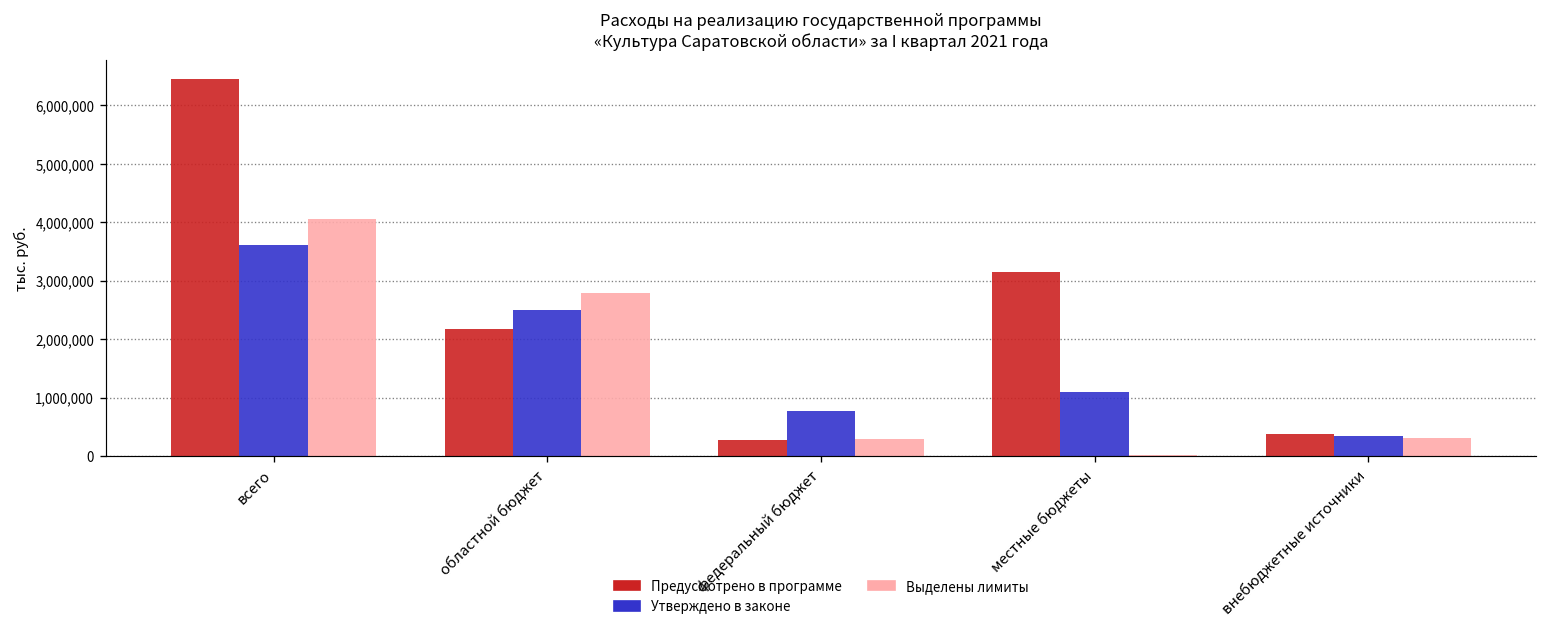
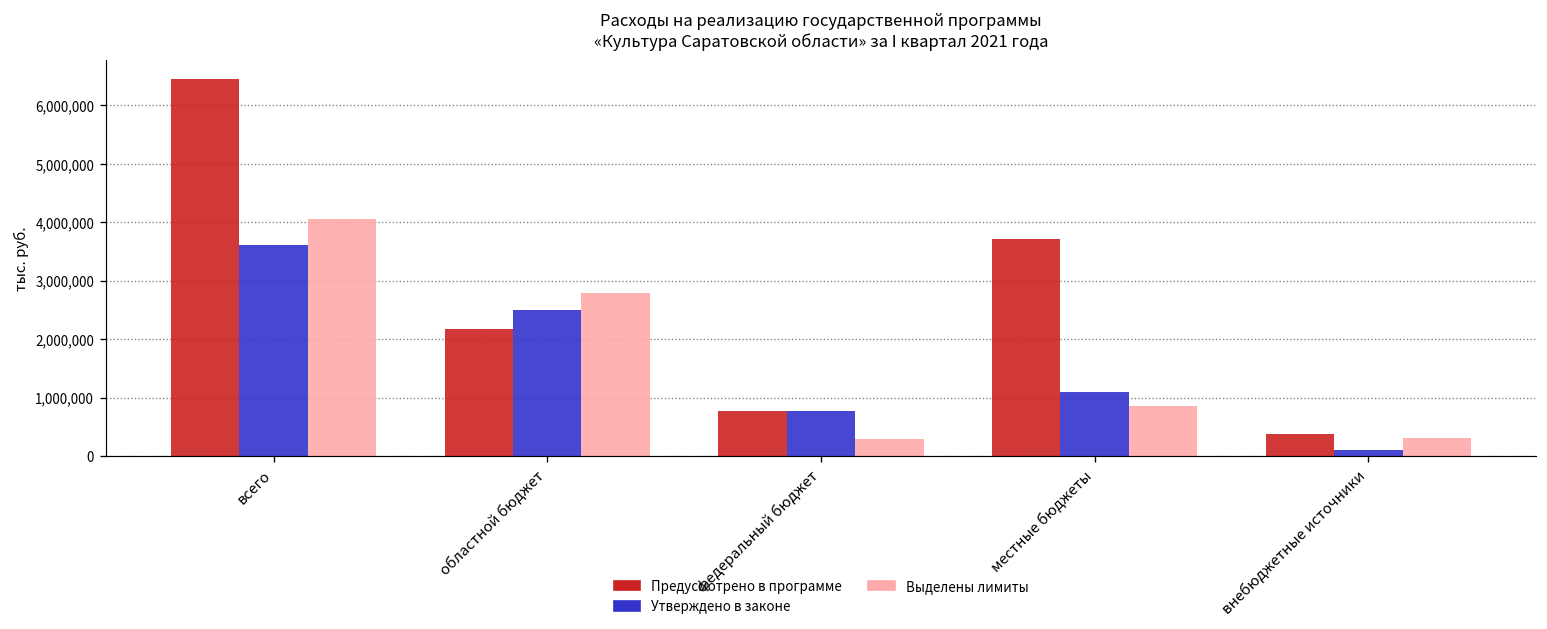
  {
    "Предусмотрено в программе": {
      "всего": "6,500,000",
      "областной бюджет": "2,200,000",
-     "федеральный бюджет": "300,000",
-     "местные бюджеты": "3,100,000",
+     "федеральный бюджет": "800,000",
+     "местные бюджеты": "3,700,000",
      "внебюджетные источники": "400,000"
    },
    "Утверждено в законе": {
      "всего": "3,600,000",
      "областной бюджет": "2,500,000",
      "федеральный бюджет": "800,000",
      "местные бюджеты": "1,100,000",
-     "внебюджетные источники": "300,000"
+     "внебюджетные источники": "100,000"
    },
    "Выделены лимиты": {
      "всего": "4,100,000",
      "областной бюджет": "2,800,000",
      "федеральный бюджет": "300,000",
-     "местные бюджеты": "0",
+     "местные бюджеты": "800,000",
      "внебюджетные источники": "300,000"
    }
  }
